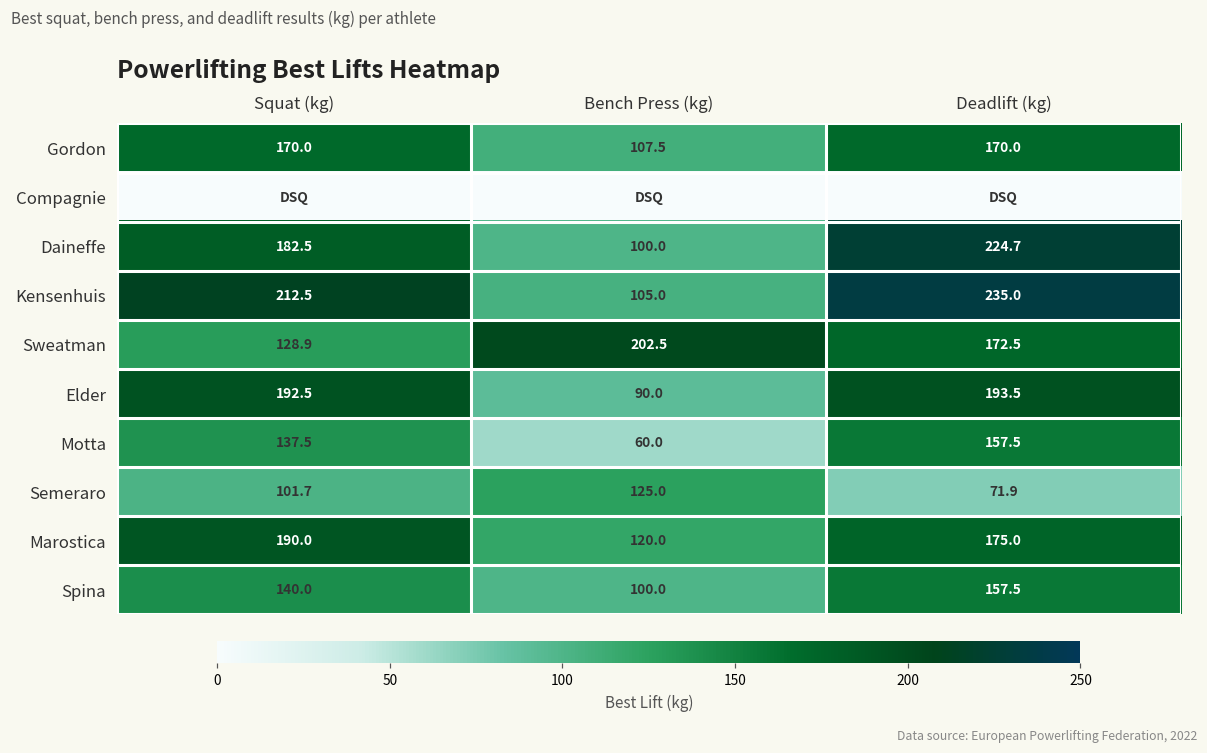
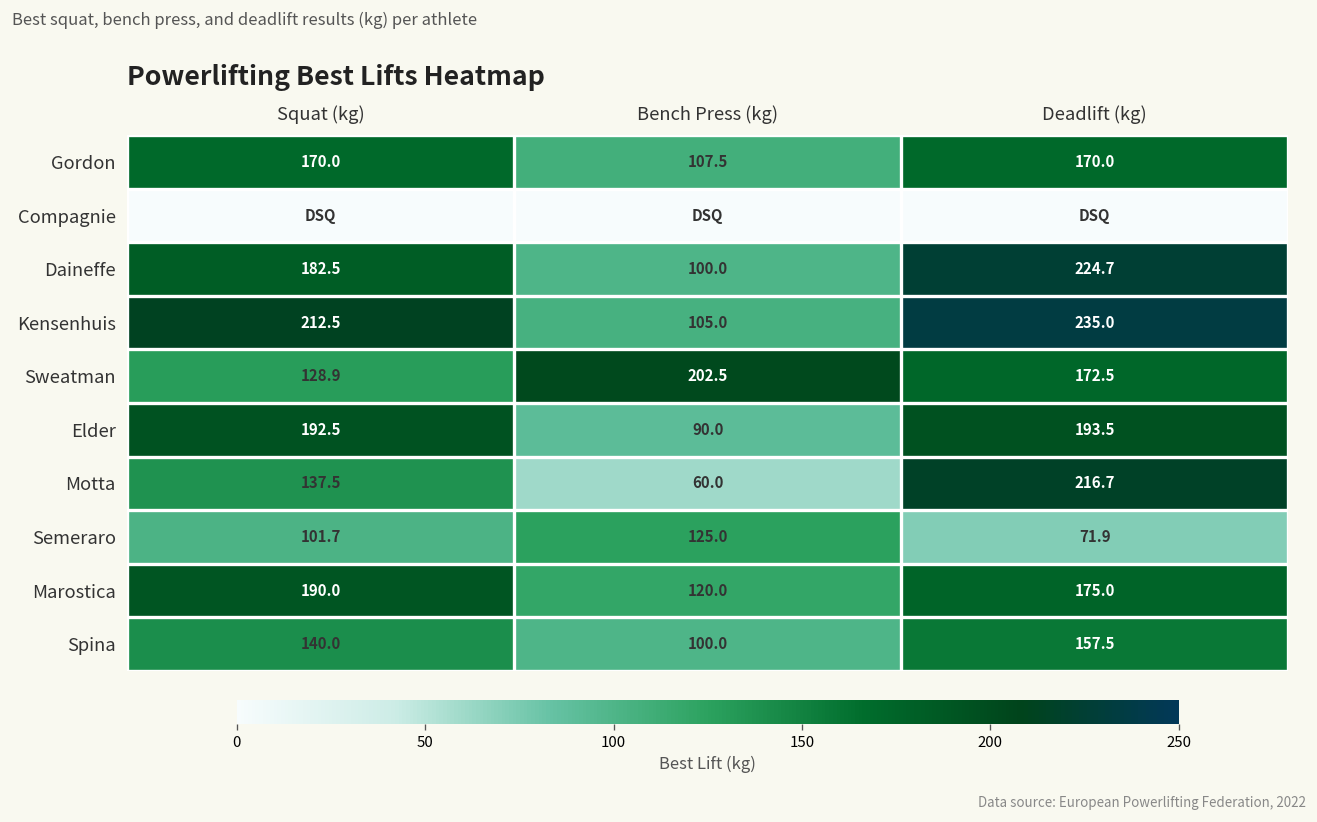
  {
    "Gordon": {
      "Squat (kg)": 170.0,
      "Bench Press (kg)": 107.5,
      "Deadlift (kg)": 170.0
    },
    "Daineffe": {
      "Squat (kg)": 182.5,
      "Bench Press (kg)": 100.0,
      "Deadlift (kg)": 224.7
    },
    "Kensenhuis": {
      "Squat (kg)": 212.5,
      "Bench Press (kg)": 105.0,
      "Deadlift (kg)": 235.0
    },
    "Sweatman": {
      "Squat (kg)": 128.9,
      "Bench Press (kg)": 202.5,
      "Deadlift (kg)": 172.5
    },
    "Elder": {
      "Squat (kg)": 192.5,
      "Bench Press (kg)": 90.0,
      "Deadlift (kg)": 193.5
    },
    "Motta": {
      "Squat (kg)": 137.5,
      "Bench Press (kg)": 60.0,
-     "Deadlift (kg)": 157.5
+     "Deadlift (kg)": 216.7
    },
    "Semeraro": {
      "Squat (kg)": 101.7,
      "Bench Press (kg)": 125.0,
      "Deadlift (kg)": 71.9
    },
    "Marostica": {
      "Squat (kg)": 190.0,
      "Bench Press (kg)": 120.0,
      "Deadlift (kg)": 175.0
    },
    "Spina": {
      "Squat (kg)": 140.0,
      "Bench Press (kg)": 100.0,
      "Deadlift (kg)": 157.5
    }
  }
